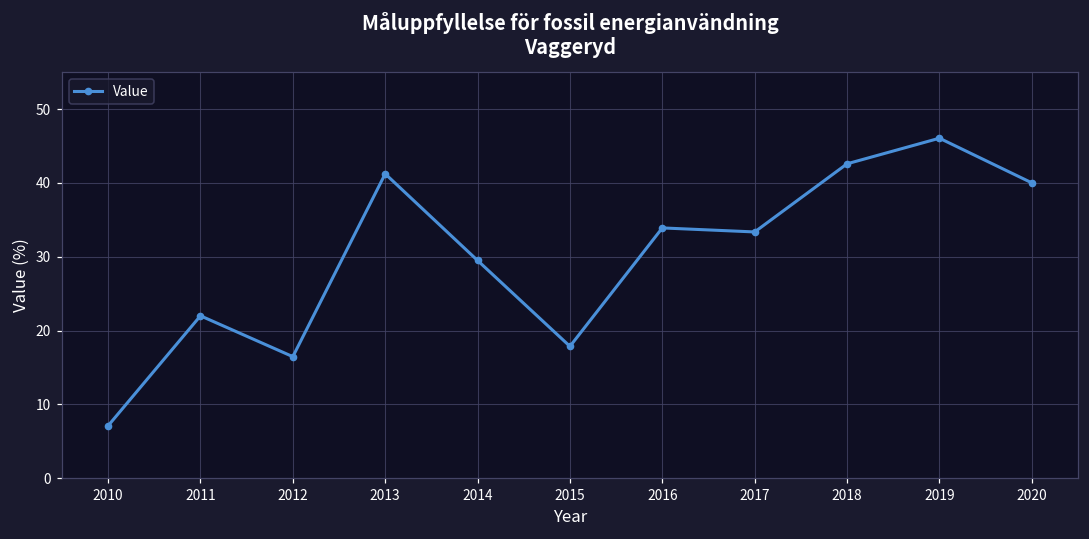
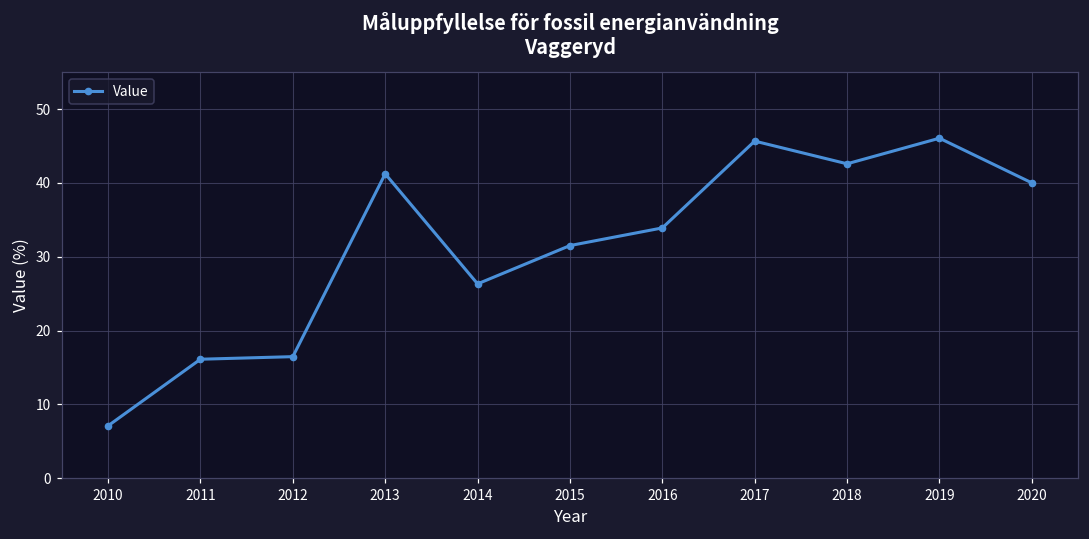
  {
    "2010": 7,
-   "2011": 22,
+   "2011": 16,
    "2012": 16,
    "2013": 41,
-   "2014": 29,
-   "2015": 18,
+   "2014": 26,
+   "2015": 32,
    "2016": 34,
-   "2017": 33,
+   "2017": 46,
    "2018": 43,
    "2019": 46,
    "2020": 40
  }
